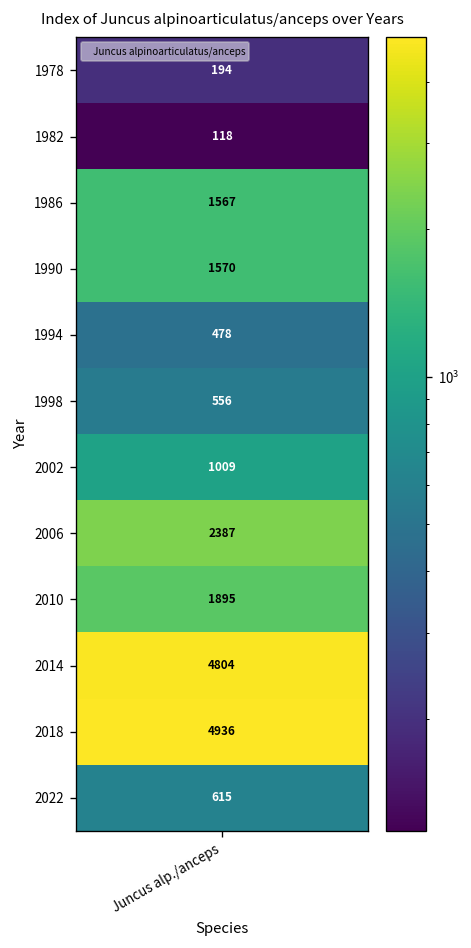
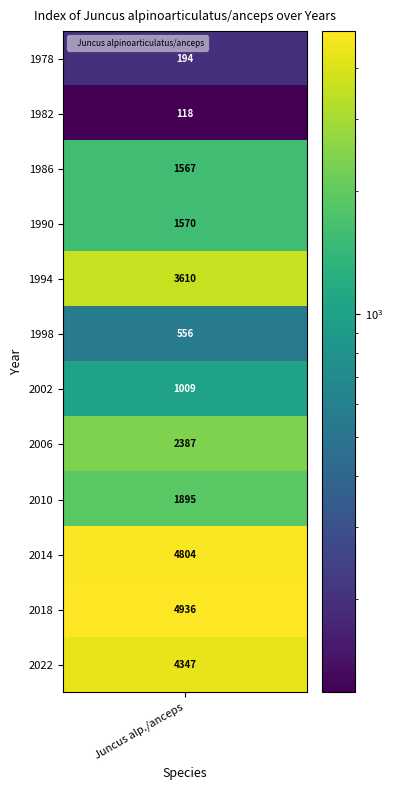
  {
    "1978": {
      "Juncus alp./anceps": 194
    },
    "1982": {
      "Juncus alp./anceps": 118
    },
    "1986": {
      "Juncus alp./anceps": 1567
    },
    "1990": {
      "Juncus alp./anceps": 1570
    },
    "1994": {
-     "Juncus alp./anceps": 478
+     "Juncus alp./anceps": 3610
    },
    "1998": {
      "Juncus alp./anceps": 556
    },
    "2002": {
      "Juncus alp./anceps": 1009
    },
    "2006": {
      "Juncus alp./anceps": 2387
    },
    "2010": {
      "Juncus alp./anceps": 1895
    },
    "2014": {
      "Juncus alp./anceps": 4804
    },
    "2018": {
      "Juncus alp./anceps": 4936
    },
    "2022": {
-     "Juncus alp./anceps": 615
+     "Juncus alp./anceps": 4347
    }
  }
